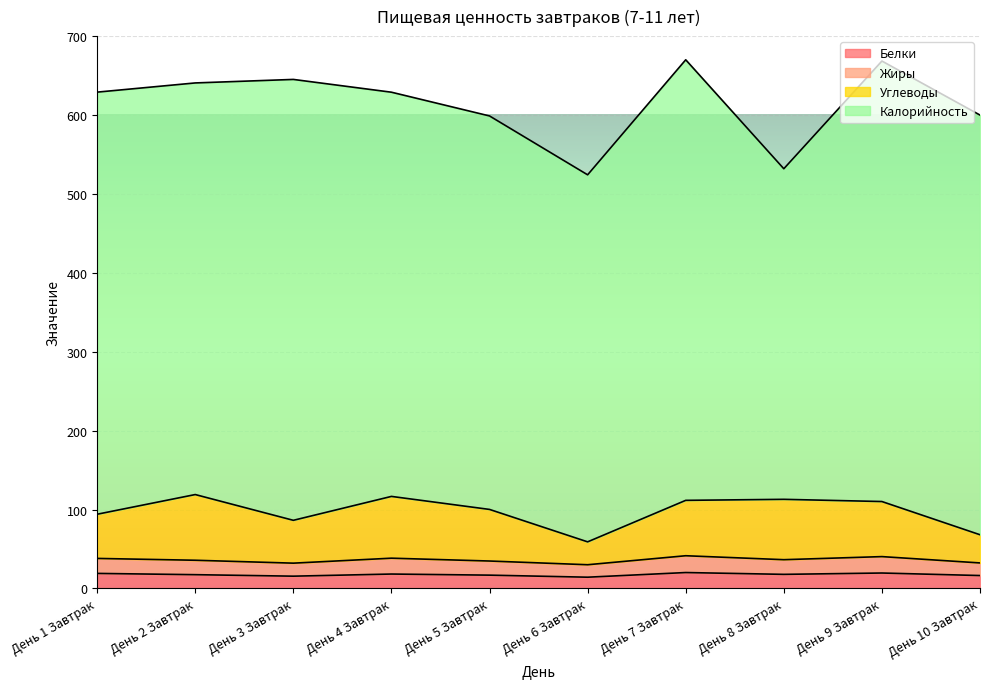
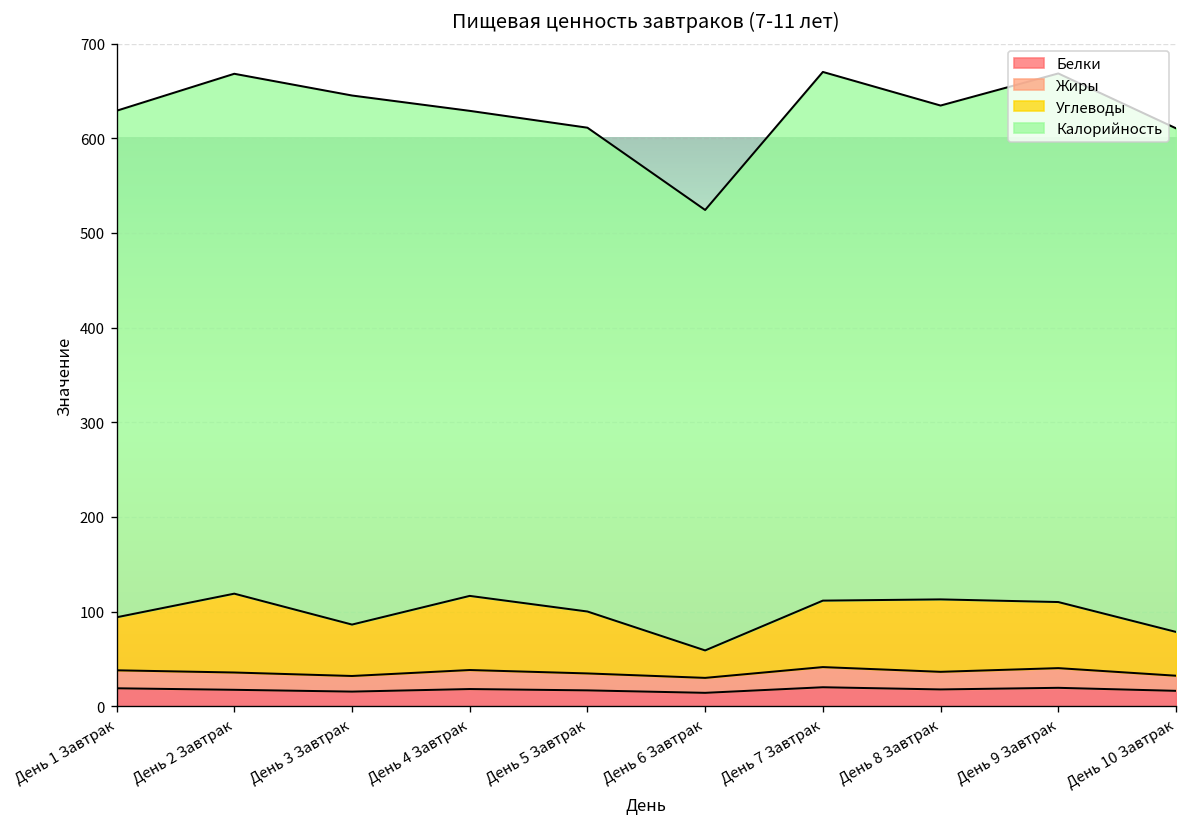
  {
    "Углеводы": {
      "День 1 Завтрак": 60,
      "День 2 Завтрак": 80,
      "День 3 Завтрак": 50,
      "День 4 Завтрак": 80,
      "День 5 Завтрак": 70,
      "День 6 Завтрак": 30,
      "День 7 Завтрак": 70,
      "День 8 Завтрак": 80,
      "День 9 Завтрак": 70,
-     "День 10 Завтрак": 40
+     "День 10 Завтрак": 50
    },
    "Калорийность": {
      "День 1 Завтрак": 540,
-     "День 2 Завтрак": 520,
+     "День 2 Завтрак": 550,
      "День 3 Завтрак": 560,
      "День 4 Завтрак": 510,
-     "День 5 Завтрак": 500,
+     "День 5 Завтрак": 510,
      "День 6 Завтрак": 470,
      "День 7 Завтрак": 560,
-     "День 8 Завтрак": 420,
+     "День 8 Завтрак": 520,
      "День 10 Завтрак": 530
    }
  }
